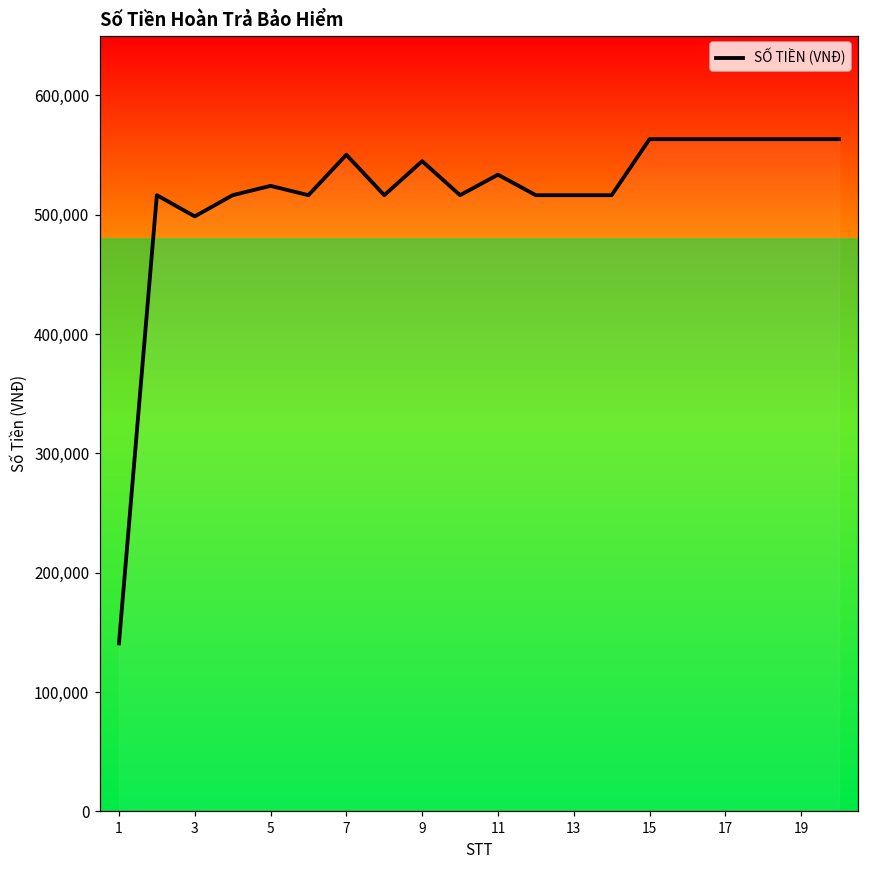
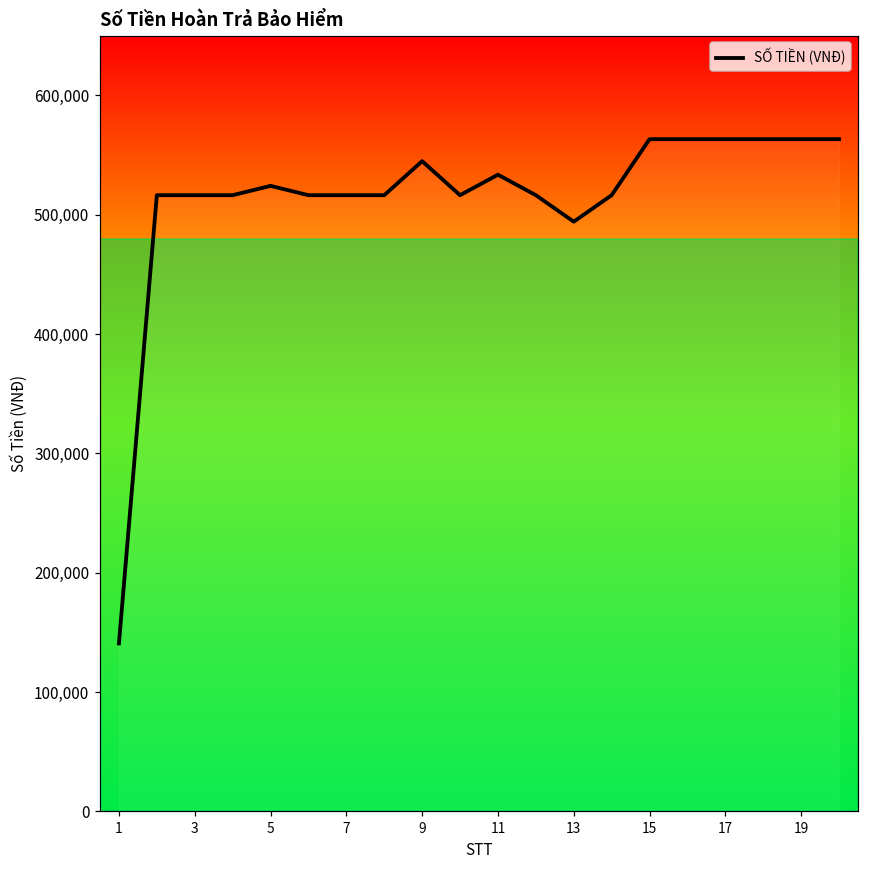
  {
-   "3": "499,000",
+   "3": "516,000",
    "5": "524,000",
-   "7": "550,000",
+   "7": "516,000",
    "9": "545,000",
    "11": "533,000",
-   "13": "516,000",
+   "13": "494,000",
    "15": "563,000",
    "17": "563,000",
    "19": "563,000"
  }
